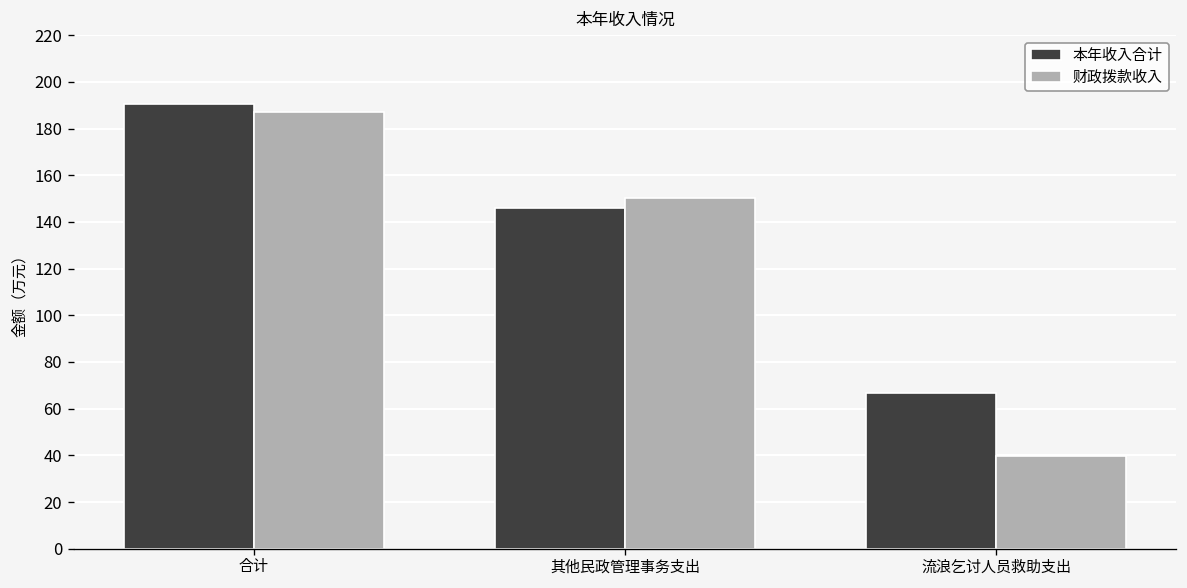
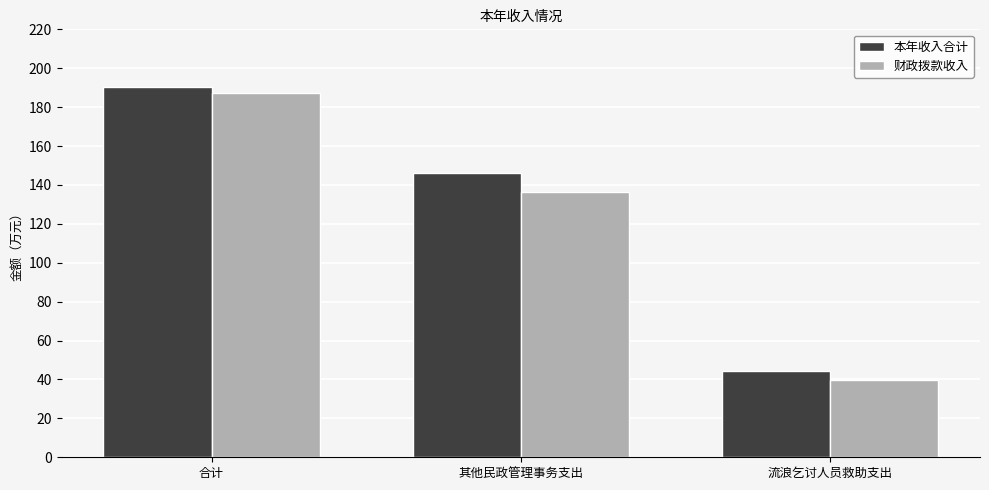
  {
    "本年收入合计": {
      "合计": 191,
      "其他民政管理事务支出": 146,
-     "流浪乞讨人员救助支出": 67
+     "流浪乞讨人员救助支出": 44
    },
    "财政拨款收入": {
      "合计": 187,
-     "其他民政管理事务支出": 150,
+     "其他民政管理事务支出": 136,
      "流浪乞讨人员救助支出": 40
    }
  }
